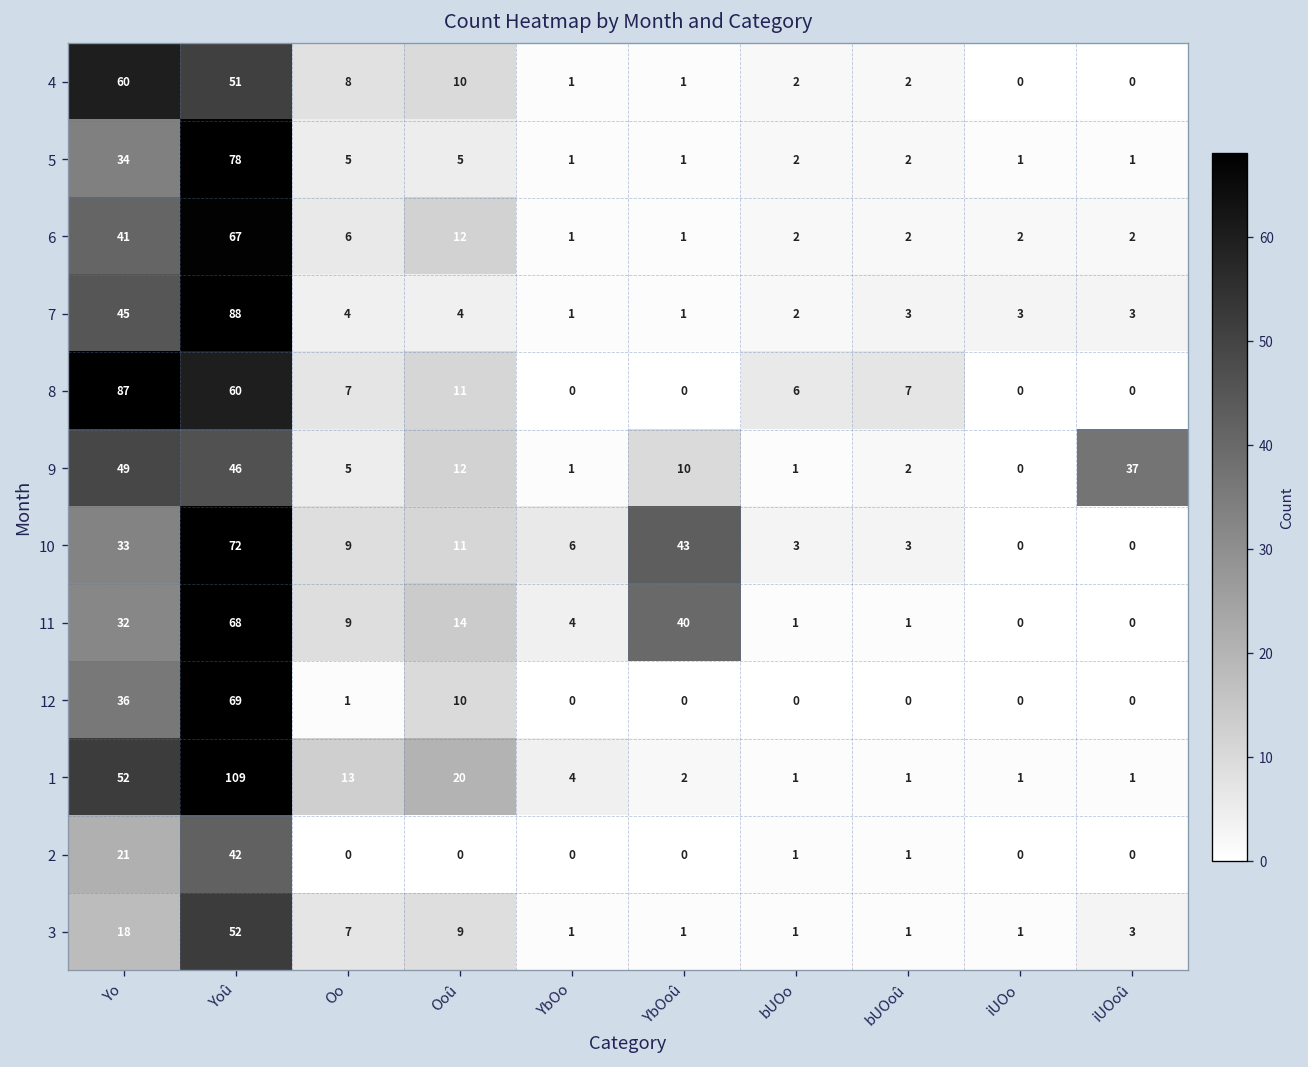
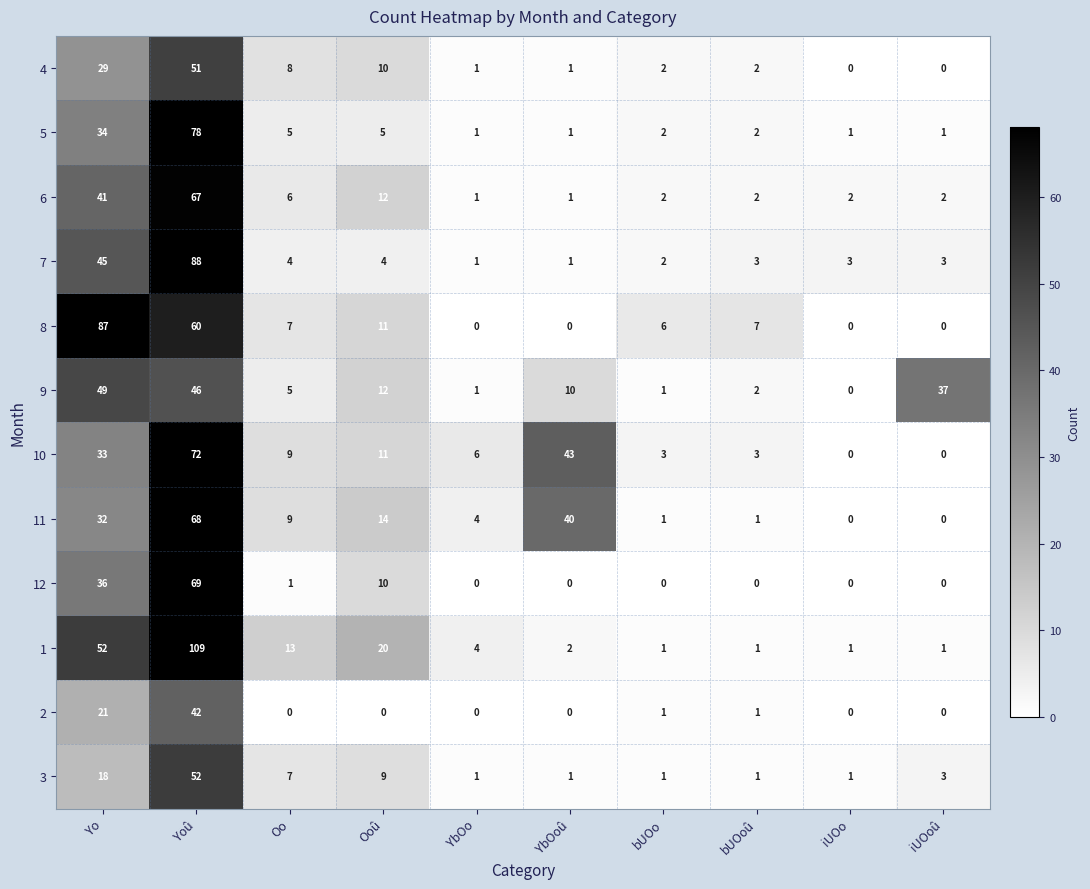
  {
    "4": {
-     "Yo": 60,
+     "Yo": 29,
      "Yoû": 51,
      "Oo": 8,
      "Ooû": 10,
      "YbOo": 1,
      "YbOoû": 1,
      "bUOo": 2,
      "bUOoû": 2,
      "iUOo": 0,
      "iUOoû": 0
    },
    "5": {
      "Yo": 34,
      "Yoû": 78,
      "Oo": 5,
      "Ooû": 5,
      "YbOo": 1,
      "YbOoû": 1,
      "bUOo": 2,
      "bUOoû": 2,
      "iUOo": 1,
      "iUOoû": 1
    },
    "6": {
      "Yo": 41,
      "Yoû": 67,
      "Oo": 6,
      "YbOo": 1,
      "YbOoû": 1,
      "bUOo": 2,
      "bUOoû": 2,
      "iUOo": 2,
      "iUOoû": 2
    },
    "7": {
      "Yo": 45,
      "Yoû": 88,
      "Oo": 4,
      "Ooû": 4,
      "YbOo": 1,
      "YbOoû": 1,
      "bUOo": 2,
      "bUOoû": 3,
      "iUOo": 3,
      "iUOoû": 3
    },
    "8": {
      "Yo": 87,
      "Yoû": 60,
      "Oo": 7,
      "YbOo": 0,
      "YbOoû": 0,
      "bUOo": 6,
      "bUOoû": 7,
      "iUOo": 0,
      "iUOoû": 0
    },
    "9": {
      "Yo": 49,
      "Yoû": 46,
      "Oo": 5,
      "YbOo": 1,
      "YbOoû": 10,
      "bUOo": 1,
      "bUOoû": 2,
      "iUOo": 0,
      "iUOoû": 37
    },
    "10": {
      "Yo": 33,
      "Yoû": 72,
      "Oo": 9,
      "YbOo": 6,
      "YbOoû": 43,
      "bUOo": 3,
      "bUOoû": 3,
      "iUOo": 0,
      "iUOoû": 0
    },
    "11": {
      "Yo": 32,
      "Yoû": 68,
      "Oo": 9,
      "Ooû": 14,
      "YbOo": 4,
      "YbOoû": 40,
      "bUOo": 1,
      "bUOoû": 1,
      "iUOo": 0,
      "iUOoû": 0
    },
    "12": {
      "Yo": 36,
      "Yoû": 69,
      "Oo": 1,
      "Ooû": 10,
      "YbOo": 0,
      "YbOoû": 0,
      "bUOo": 0,
      "bUOoû": 0,
      "iUOo": 0,
      "iUOoû": 0
    },
    "1": {
      "Yo": 52,
      "Yoû": 109,
      "Oo": 13,
      "Ooû": 20,
      "YbOo": 4,
      "YbOoû": 2,
      "bUOo": 1,
      "bUOoû": 1,
      "iUOo": 1,
      "iUOoû": 1
    },
    "2": {
      "Yo": 21,
      "Yoû": 42,
      "Oo": 0,
      "Ooû": 0,
      "YbOo": 0,
      "YbOoû": 0,
      "bUOo": 1,
      "bUOoû": 1,
      "iUOo": 0,
      "iUOoû": 0
    },
    "3": {
      "Yo": 18,
      "Yoû": 52,
      "Oo": 7,
      "Ooû": 9,
      "YbOo": 1,
      "YbOoû": 1,
      "bUOo": 1,
      "bUOoû": 1,
      "iUOo": 1,
      "iUOoû": 3
    }
  }
